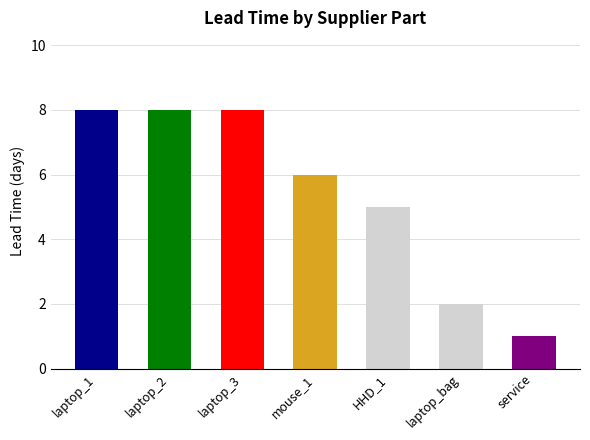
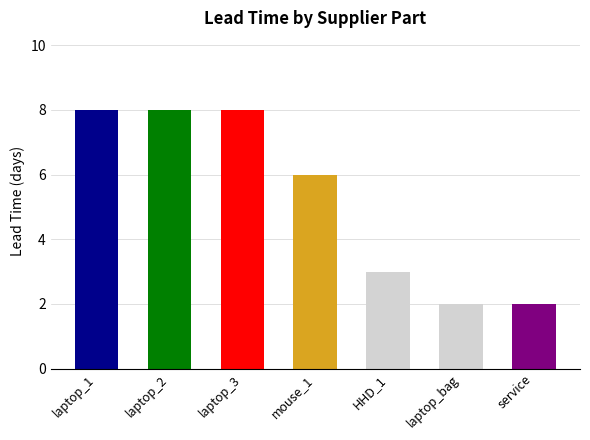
  {
    "laptop_1": 8,
    "laptop_2": 8,
    "laptop_3": 8,
    "mouse_1": 6,
-   "HHD_1": 5,
+   "HHD_1": 3,
    "laptop_bag": 2,
-   "service": 1
+   "service": 2
  }
